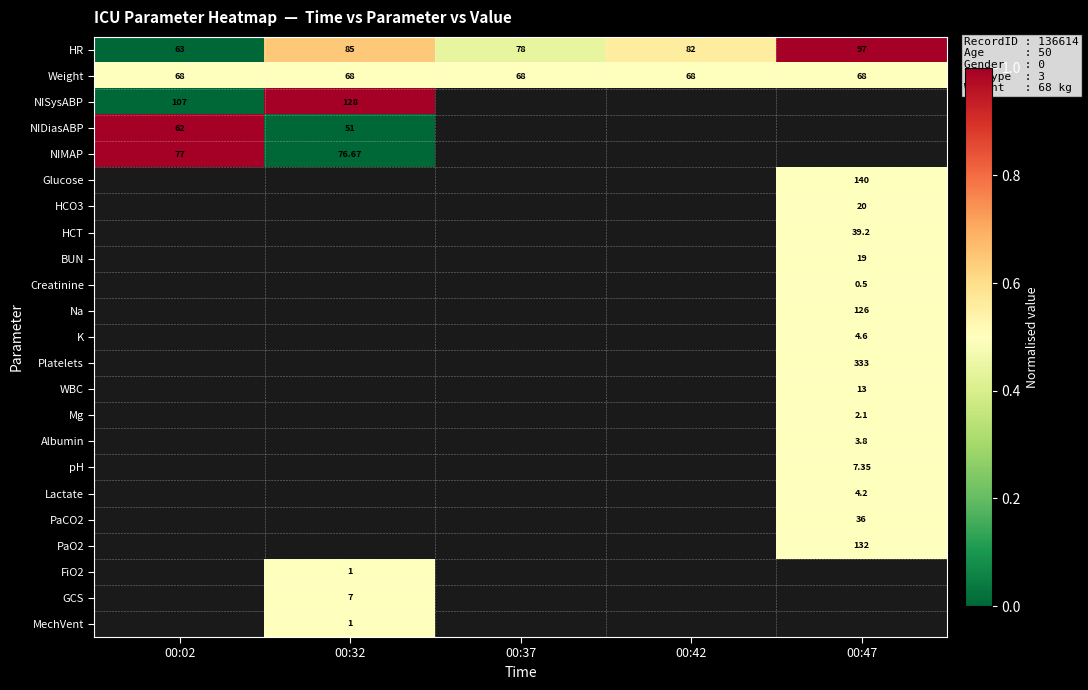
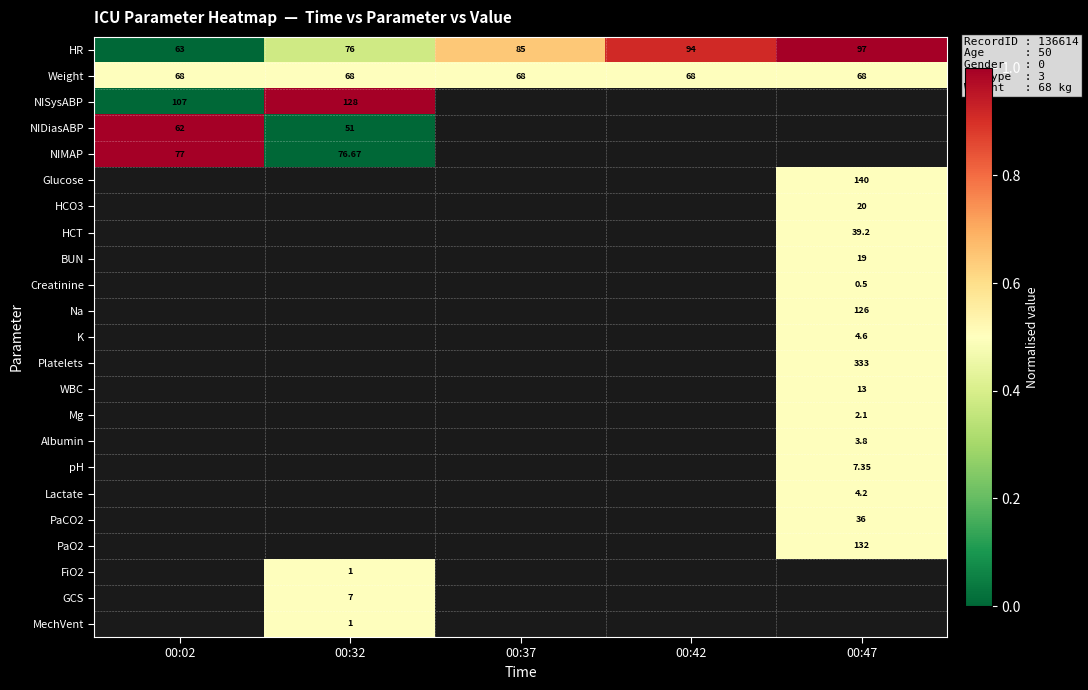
  {
    "HR": {
      "00:02": 63,
-     "00:32": 85,
-     "00:37": 78,
-     "00:42": 82,
+     "00:32": 76,
+     "00:37": 85,
+     "00:42": 94,
      "00:47": 97
    },
    "Weight": {
      "00:02": 68,
      "00:32": 68,
      "00:37": 68,
      "00:42": 68,
      "00:47": 68
    },
    "NISysABP": {
      "00:02": 107,
      "00:32": 128
    },
    "NIDiasABP": {
      "00:02": 62,
      "00:32": 51
    },
    "NIMAP": {
      "00:02": 77,
      "00:32": 76.67
    },
    "Glucose": {
      "00:47": 140
    },
    "HCO3": {
      "00:47": 20
    },
    "HCT": {
      "00:47": 39.2
    },
    "BUN": {
      "00:47": 19
    },
    "Creatinine": {
      "00:47": 0.5
    },
    "Na": {
      "00:47": 126
    },
    "K": {
      "00:47": 4.6
    },
    "Platelets": {
      "00:47": 333
    },
    "WBC": {
      "00:47": 13
    },
    "Mg": {
      "00:47": 2.1
    },
    "Albumin": {
      "00:47": 3.8
    },
    "pH": {
      "00:47": 7.35
    },
    "Lactate": {
      "00:47": 4.2
    },
    "PaCO2": {
      "00:47": 36
    },
    "PaO2": {
      "00:47": 132
    },
    "FiO2": {
      "00:32": 1
    },
    "GCS": {
      "00:32": 7
    },
    "MechVent": {
      "00:32": 1
    }
  }
